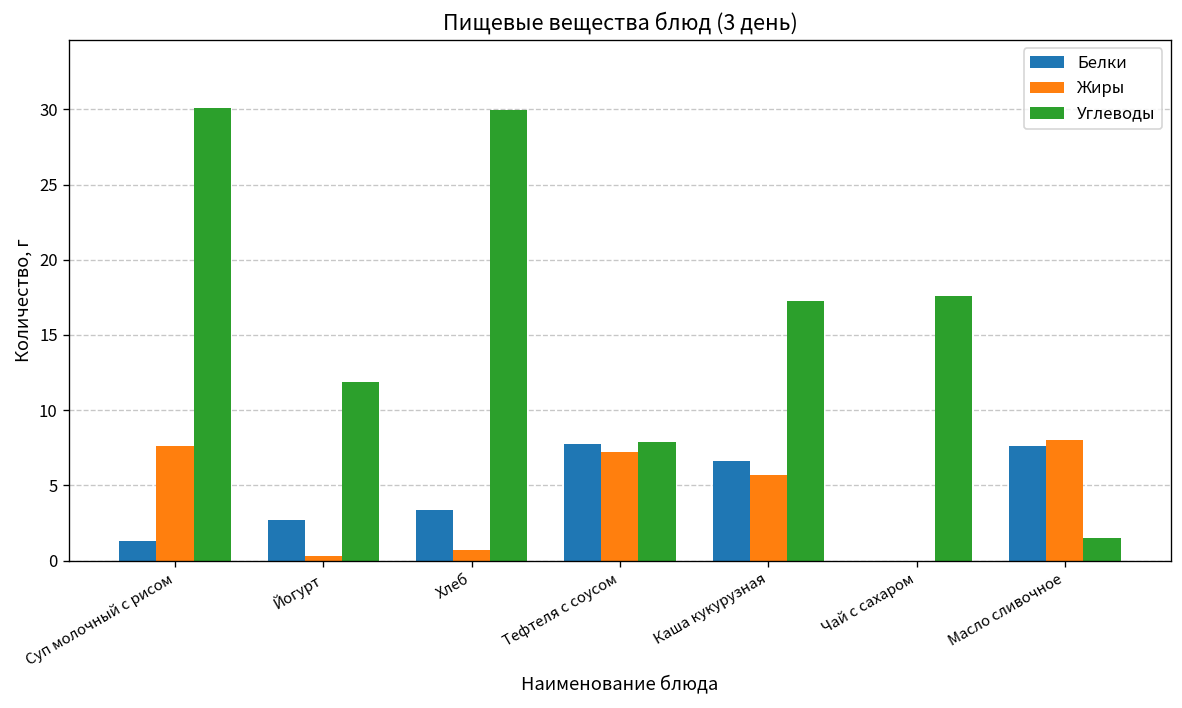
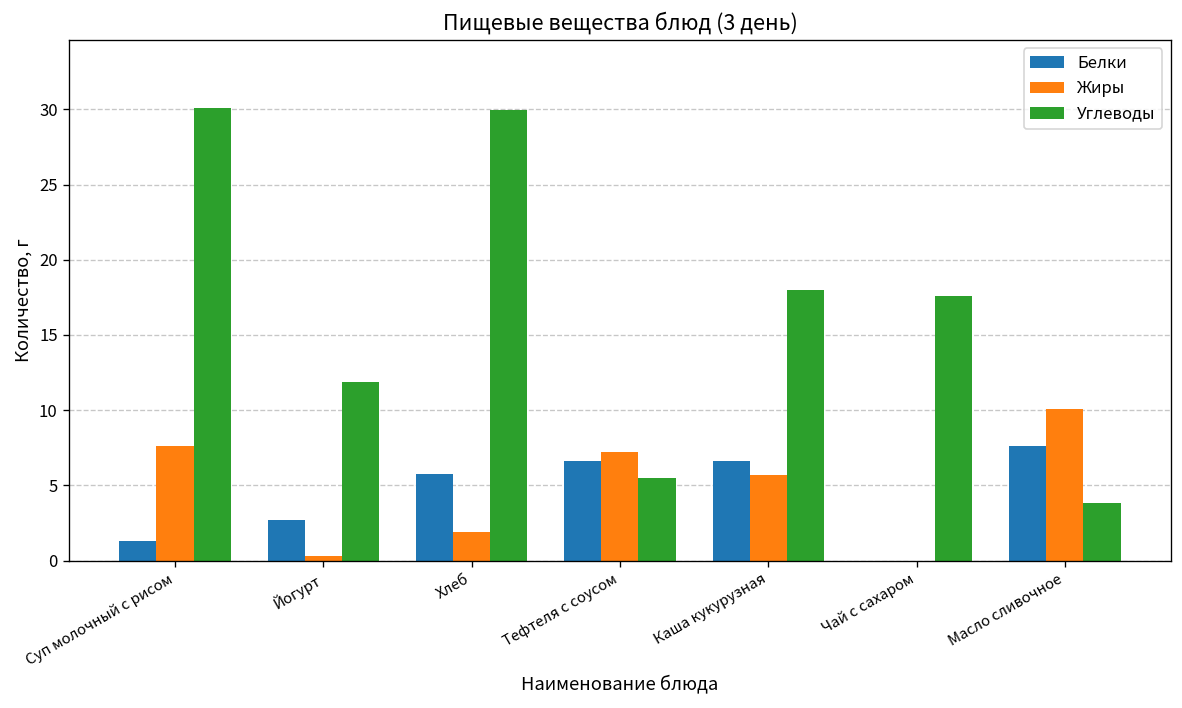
  {
    "Белки": {
      "Суп молочный с рисом": 1.3,
      "Йогурт": 2.7,
-     "Хлеб": 3.3,
-     "Тефтеля с соусом": 7.8,
+     "Хлеб": 5.8,
+     "Тефтеля с соусом": 6.6,
      "Каша кукурузная": 6.6,
      "Чай с сахаром": 0.0,
      "Масло сливочное": 7.6
    },
    "Жиры": {
      "Суп молочный с рисом": 7.6,
      "Йогурт": 0.3,
-     "Хлеб": 0.7,
+     "Хлеб": 1.9,
      "Тефтеля с соусом": 7.2,
      "Каша кукурузная": 5.7,
      "Чай с сахаром": 0.0,
-     "Масло сливочное": 8.0
+     "Масло сливочное": 10.1
    },
    "Углеводы": {
      "Суп молочный с рисом": 30.1,
      "Йогурт": 11.9,
      "Хлеб": 30.0,
-     "Тефтеля с соусом": 7.9,
-     "Каша кукурузная": 17.2,
+     "Тефтеля с соусом": 5.5,
+     "Каша кукурузная": 18.0,
      "Чай с сахаром": 17.6,
-     "Масло сливочное": 1.5
+     "Масло сливочное": 3.8
    }
  }
